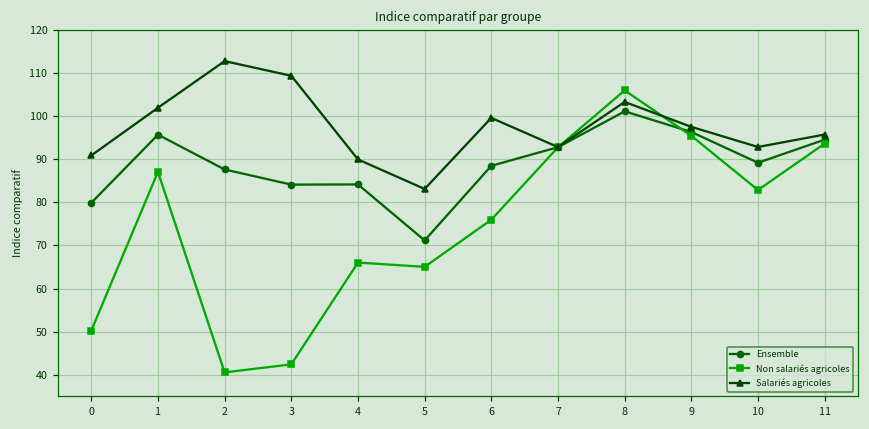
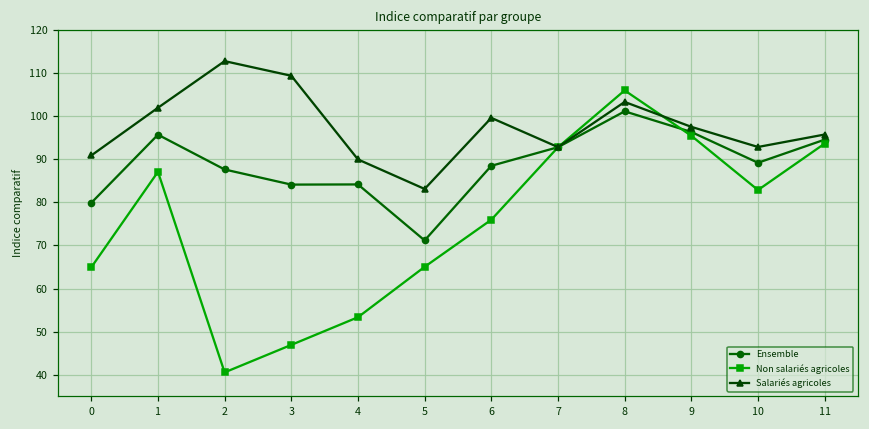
  {
    "Non salariés agricoles": {
-     "0": 50,
+     "0": 65,
      "1": 87,
      "2": 41,
-     "3": 42,
-     "4": 66,
+     "3": 47,
+     "4": 53,
      "5": 65,
      "6": 76,
      "8": 106,
      "9": 95,
      "10": 83,
      "11": 94
    }
  }
